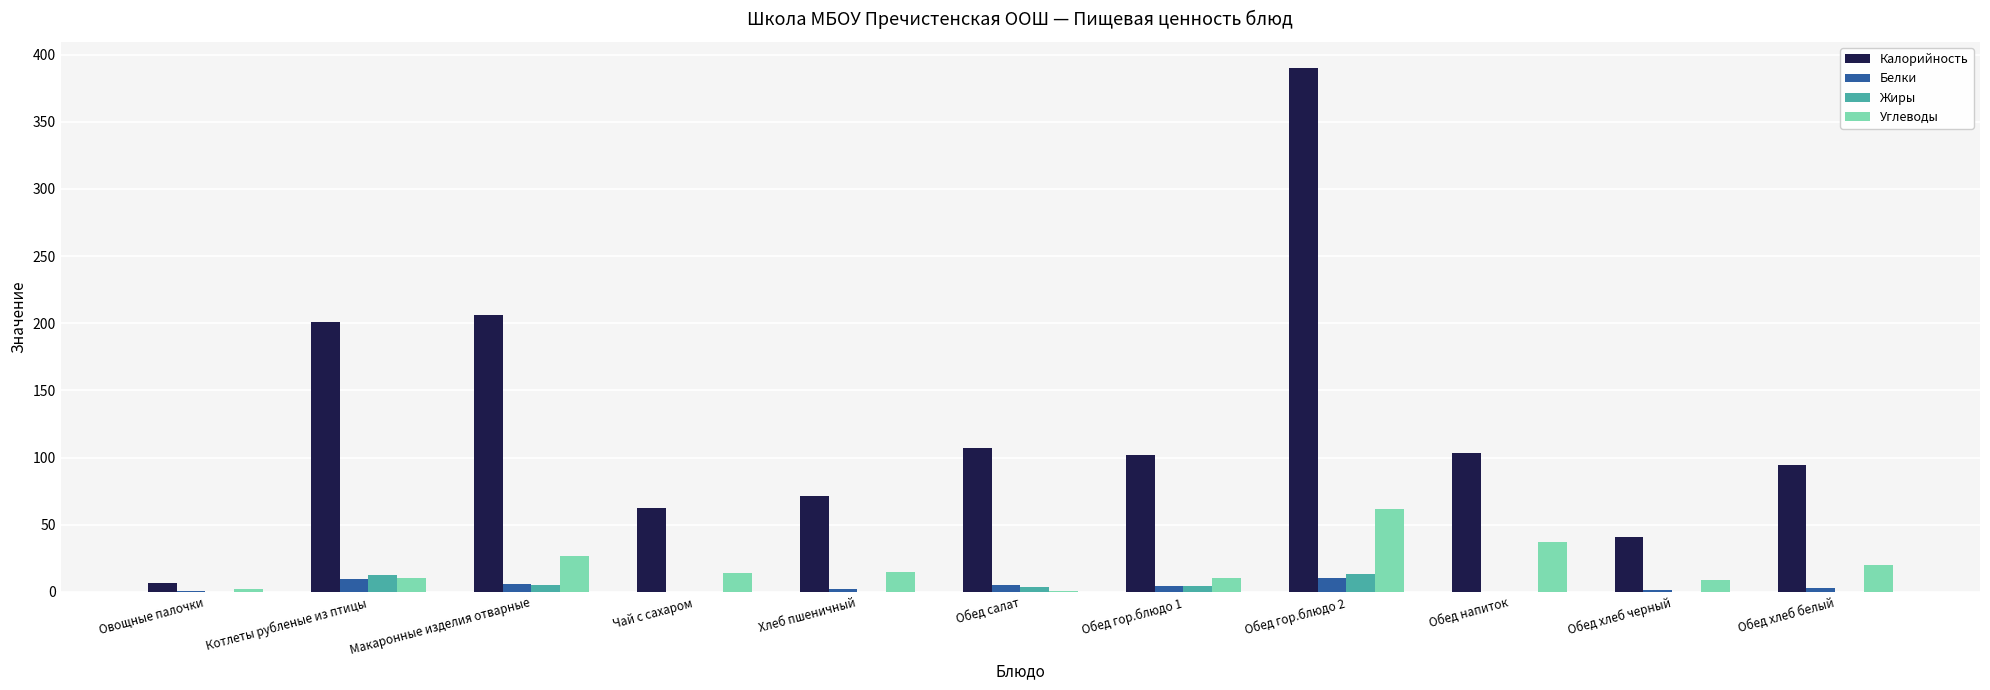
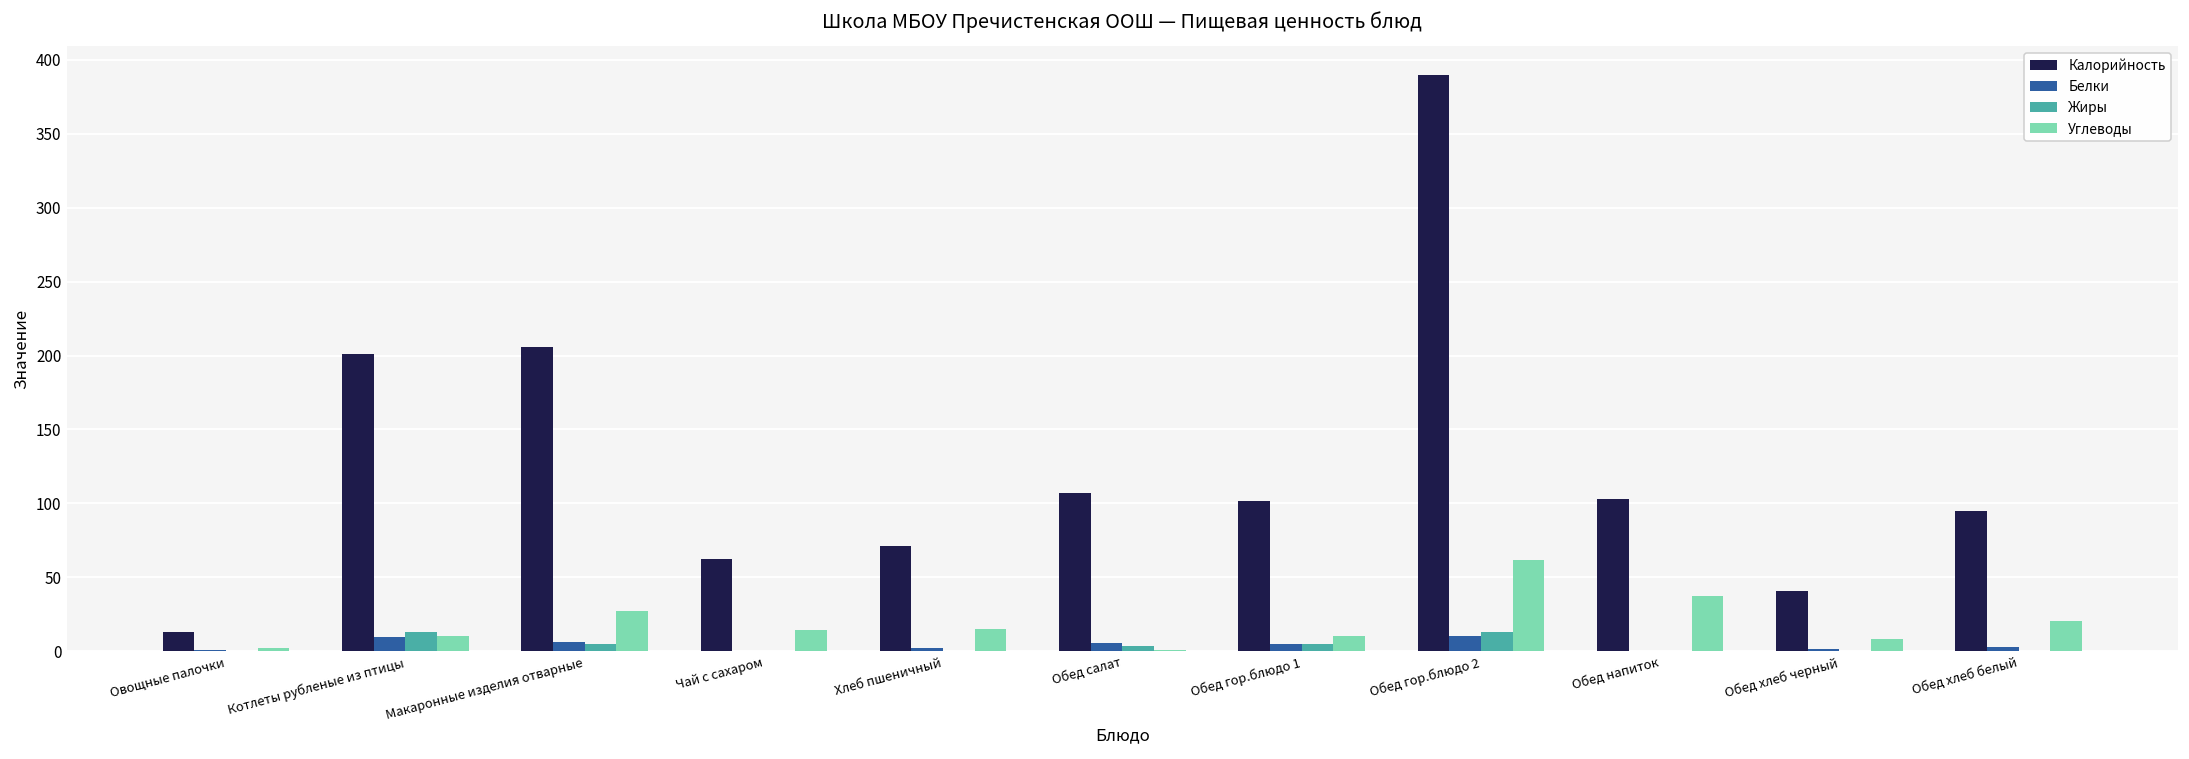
  {
    "Калорийность": {
-     "Овощные палочки": 7,
+     "Овощные палочки": 13,
      "Котлеты рубленые из птицы": 201,
      "Макаронные изделия отварные": 206,
      "Чай с сахаром": 62,
      "Хлеб пшеничный": 71,
      "Обед салат": 107,
      "Обед гор.блюдо 1": 102,
      "Обед гор.блюдо 2": 390,
      "Обед напиток": 103,
      "Обед хлеб черный": 41,
      "Обед хлеб белый": 95
    },
    "Белки": {
      "Котлеты рубленые из птицы": 10,
      "Макаронные изделия отварные": 6,
      "Хлеб пшеничный": 2,
      "Обед салат": 5,
      "Обед гор.блюдо 1": 5,
      "Обед гор.блюдо 2": 10,
      "Обед хлеб белый": 3
    },
    "Жиры": {
      "Котлеты рубленые из птицы": 13,
      "Макаронные изделия отварные": 5,
      "Чай с сахаром": 0,
      "Обед салат": 4,
      "Обед гор.блюдо 1": 5,
      "Обед гор.блюдо 2": 13
    },
    "Углеводы": {
      "Овощные палочки": 2,
      "Котлеты рубленые из птицы": 10,
      "Макаронные изделия отварные": 27,
      "Чай с сахаром": 14,
      "Хлеб пшеничный": 15,
      "Обед гор.блюдо 1": 10,
      "Обед гор.блюдо 2": 62,
      "Обед напиток": 37,
      "Обед хлеб черный": 9,
      "Обед хлеб белый": 20
    }
  }
